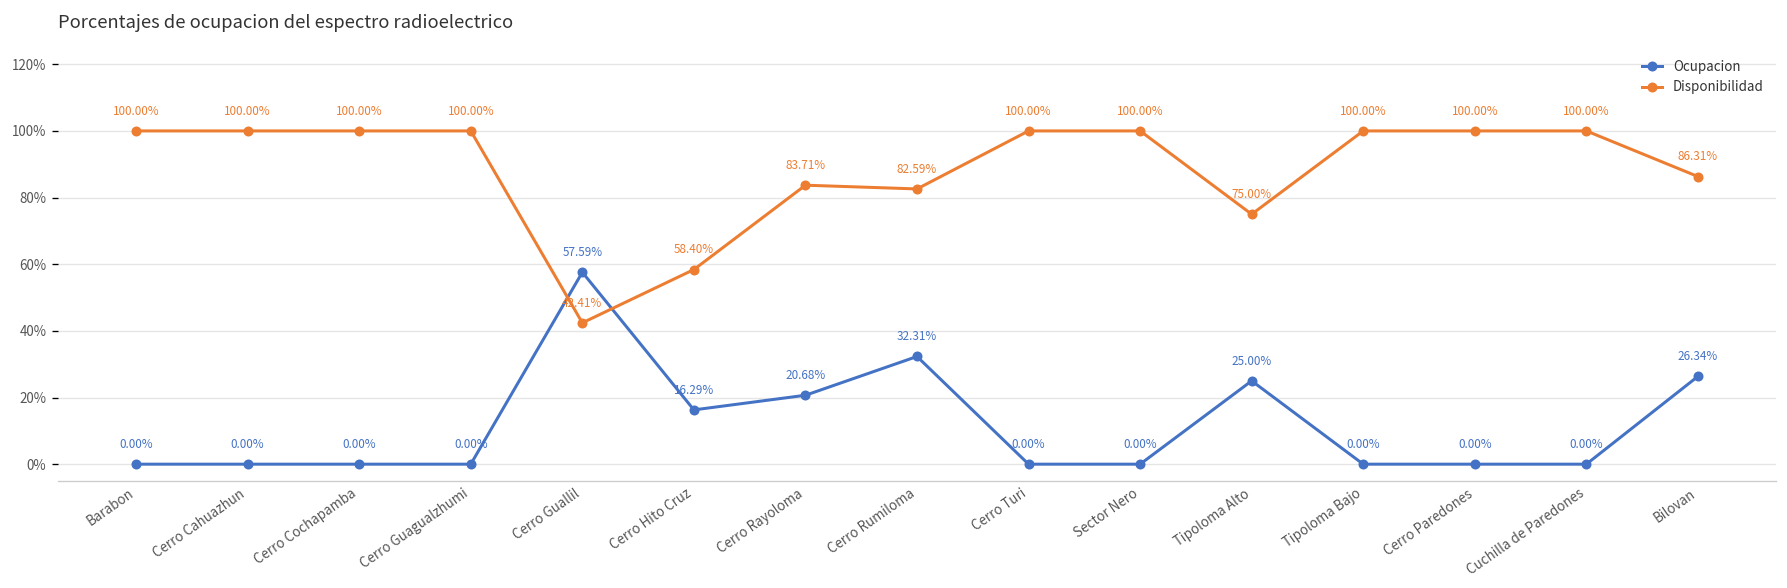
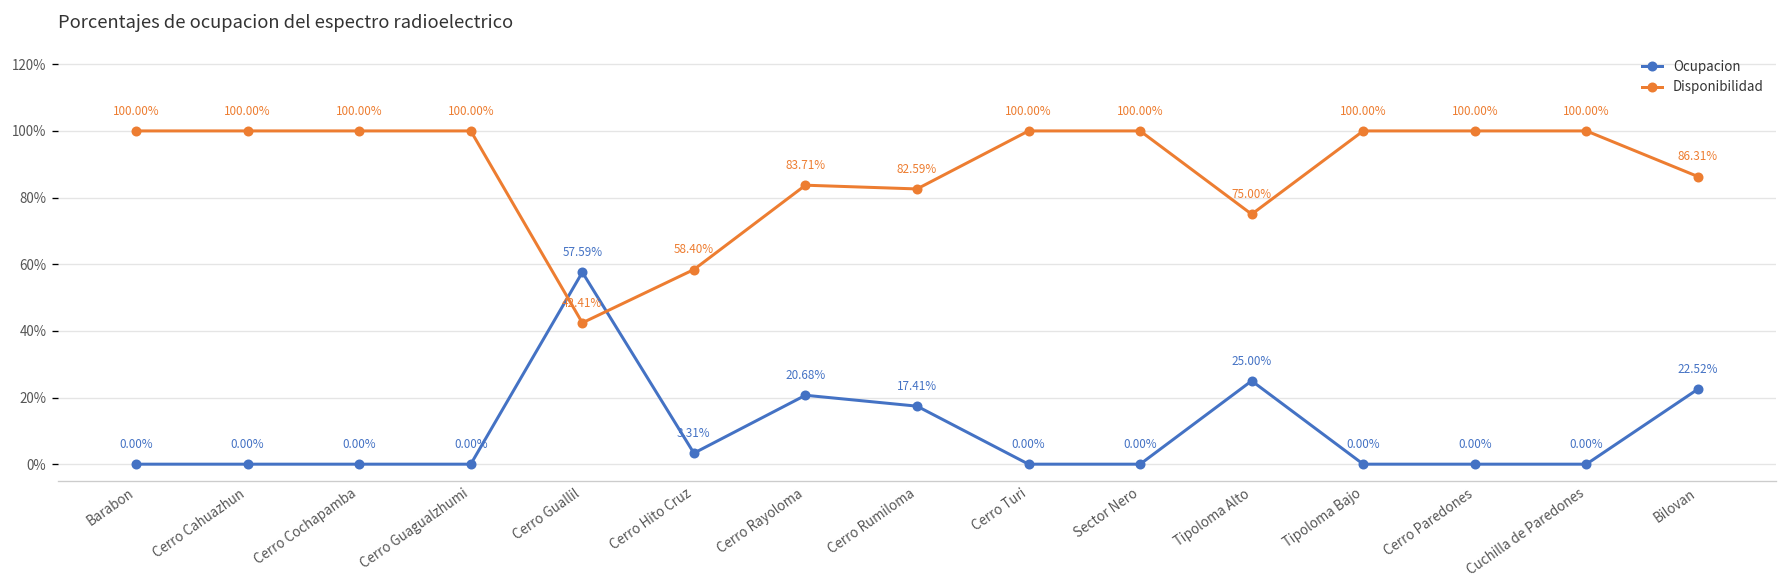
  {
    "Ocupacion": {
      "Barabon": "0.00%",
      "Cerro Cahuazhun": "0.00%",
      "Cerro Cochapamba": "0.00%",
      "Cerro Guagualzhumi": "0.00%",
      "Cerro Guallil": "57.59%",
-     "Cerro Hito Cruz": "16.29%",
+     "Cerro Hito Cruz": "3.31%",
      "Cerro Rayoloma": "20.68%",
-     "Cerro Rumiloma": "32.31%",
+     "Cerro Rumiloma": "17.41%",
      "Cerro Turi": "0.00%",
      "Sector Nero": "0.00%",
      "Tipoloma Alto": "25.00%",
      "Tipoloma Bajo": "0.00%",
      "Cerro Paredones": "0.00%",
      "Cuchilla de Paredones": "0.00%",
-     "Bilovan": "26.34%"
+     "Bilovan": "22.52%"
    },
    "Disponibilidad": {
      "Barabon": "100.00%",
      "Cerro Cahuazhun": "100.00%",
      "Cerro Cochapamba": "100.00%",
      "Cerro Guagualzhumi": "100.00%",
      "Cerro Guallil": "42.41%",
      "Cerro Hito Cruz": "58.40%",
      "Cerro Rayoloma": "83.71%",
      "Cerro Rumiloma": "82.59%",
      "Cerro Turi": "100.00%",
      "Sector Nero": "100.00%",
      "Tipoloma Alto": "75.00%",
      "Tipoloma Bajo": "100.00%",
      "Cerro Paredones": "100.00%",
      "Cuchilla de Paredones": "100.00%",
      "Bilovan": "86.31%"
    }
  }
